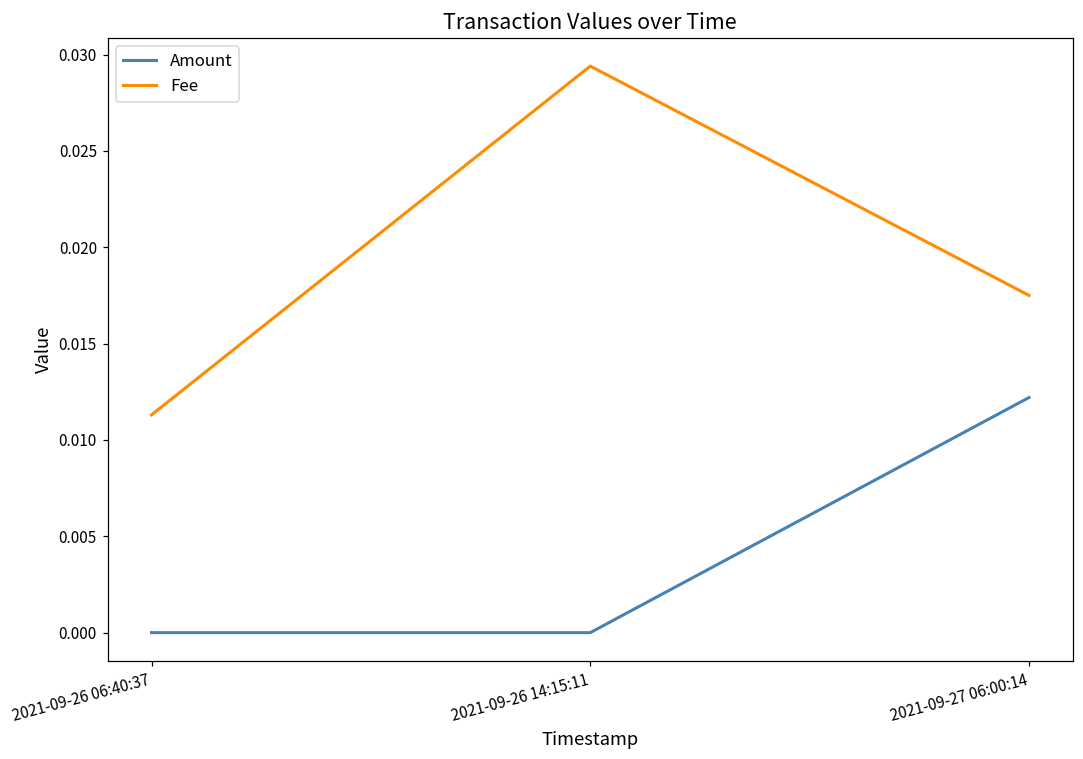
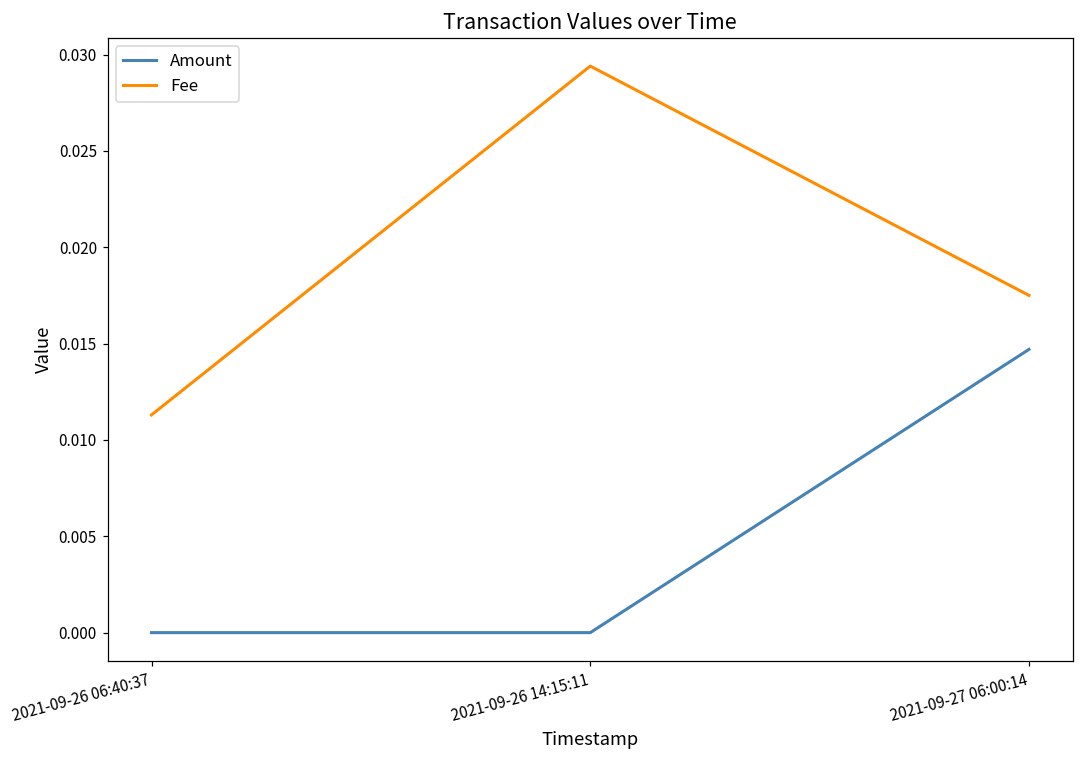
  {
    "Amount": {
      "2021-09-26 06:40:37": 0.0000,
      "2021-09-26 14:15:11": 0.0000,
-     "2021-09-27 06:00:14": 0.0122
+     "2021-09-27 06:00:14": 0.0147
    },
    "Fee": {
      "2021-09-26 06:40:37": 0.0113,
      "2021-09-26 14:15:11": 0.0294,
      "2021-09-27 06:00:14": 0.0175
    }
  }
